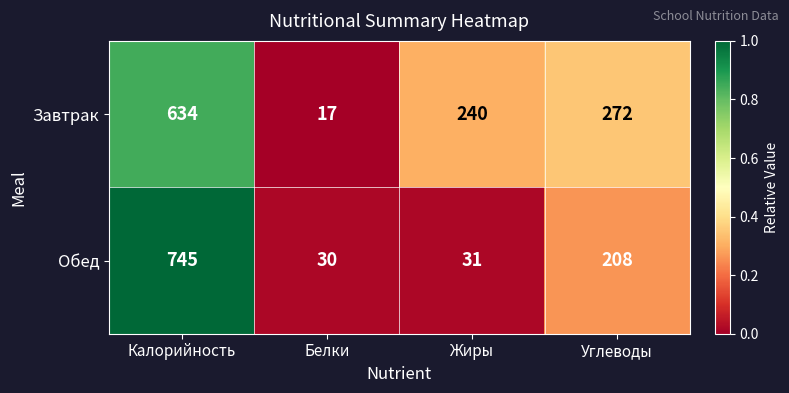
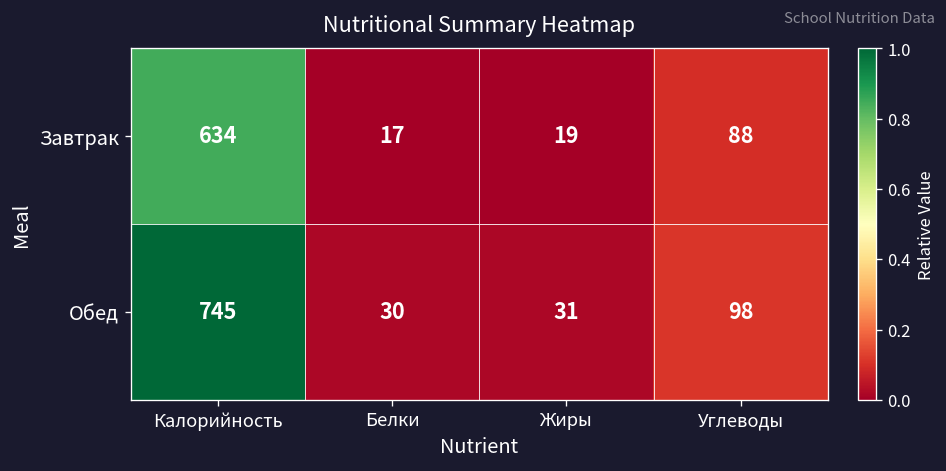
  {
    "Завтрак": {
      "Калорийность": 634,
      "Белки": 17,
-     "Жиры": 240,
-     "Углеводы": 272
+     "Жиры": 19,
+     "Углеводы": 88
    },
    "Обед": {
      "Калорийность": 745,
      "Белки": 30,
      "Жиры": 31,
-     "Углеводы": 208
+     "Углеводы": 98
    }
  }
